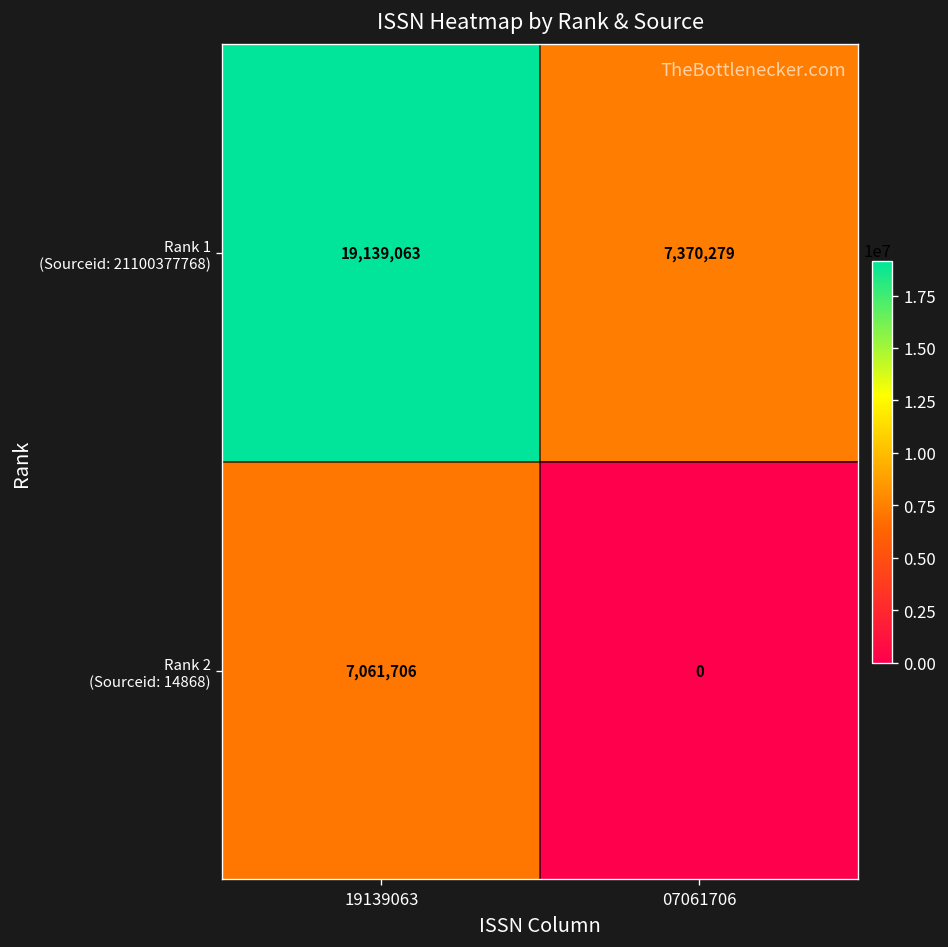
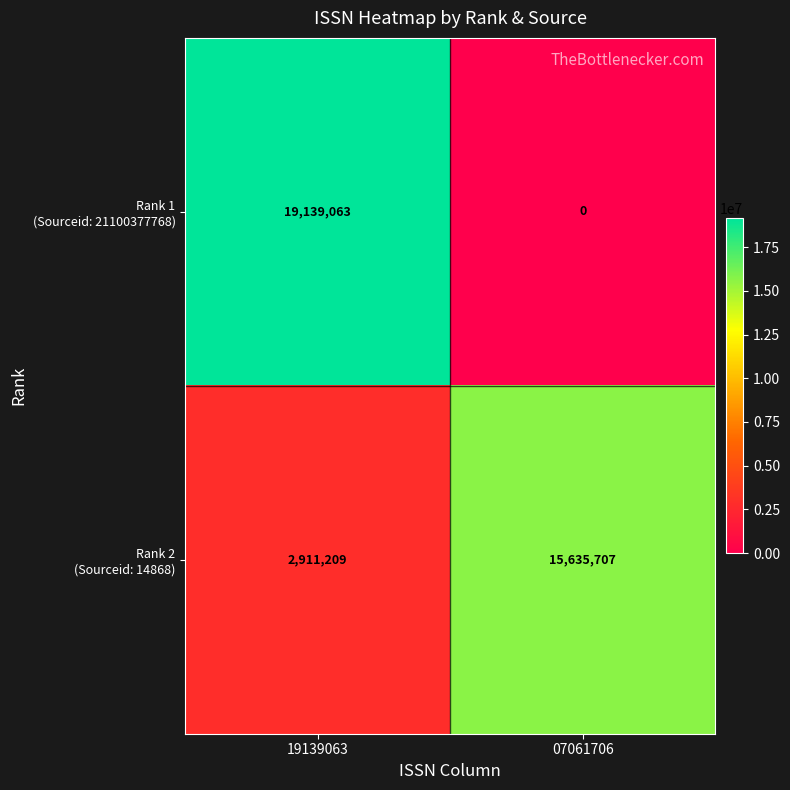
  {
    "Rank 1 (Sourceid: 21100377768)": {
      "19139063": "19,139,063",
-     "07061706": "7,370,279"
+     "07061706": "0"
    },
    "Rank 2 (Sourceid: 14868)": {
-     "19139063": "7,061,706",
-     "07061706": "0"
+     "19139063": "2,911,209",
+     "07061706": "15,635,707"
    }
  }
